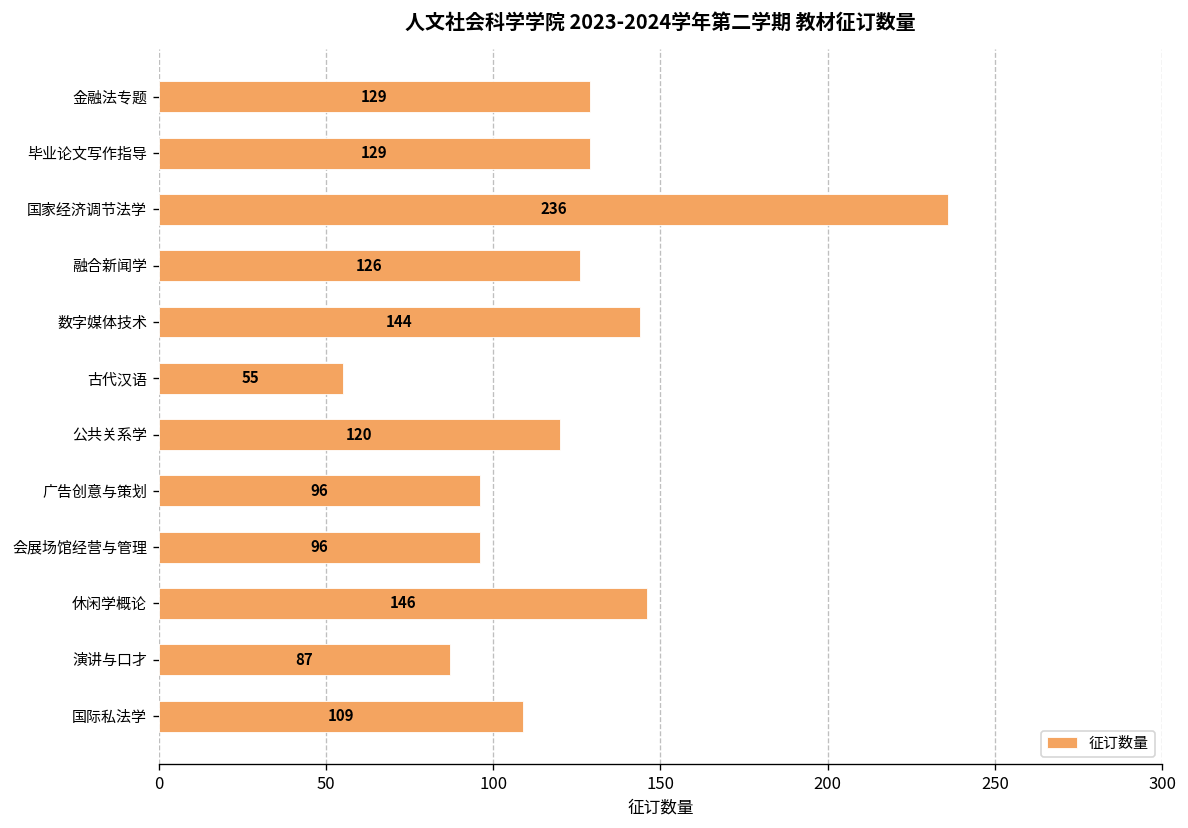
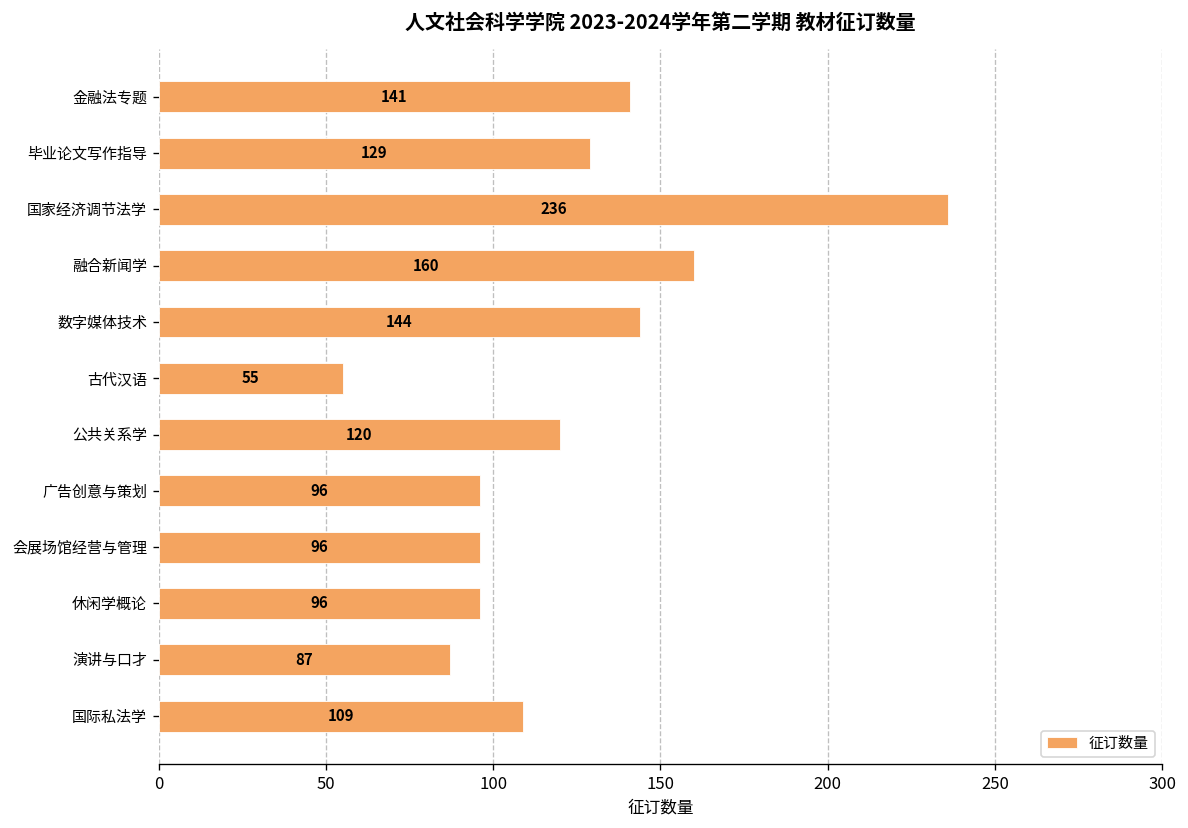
  {
-   "金融法专题": 129,
+   "金融法专题": 141,
    "毕业论文写作指导": 129,
    "国家经济调节法学": 236,
-   "融合新闻学": 126,
+   "融合新闻学": 160,
    "数字媒体技术": 144,
    "古代汉语": 55,
    "公共关系学": 120,
    "广告创意与策划": 96,
    "会展场馆经营与管理": 96,
-   "休闲学概论": 146,
+   "休闲学概论": 96,
    "演讲与口才": 87,
    "国际私法学": 109
  }
